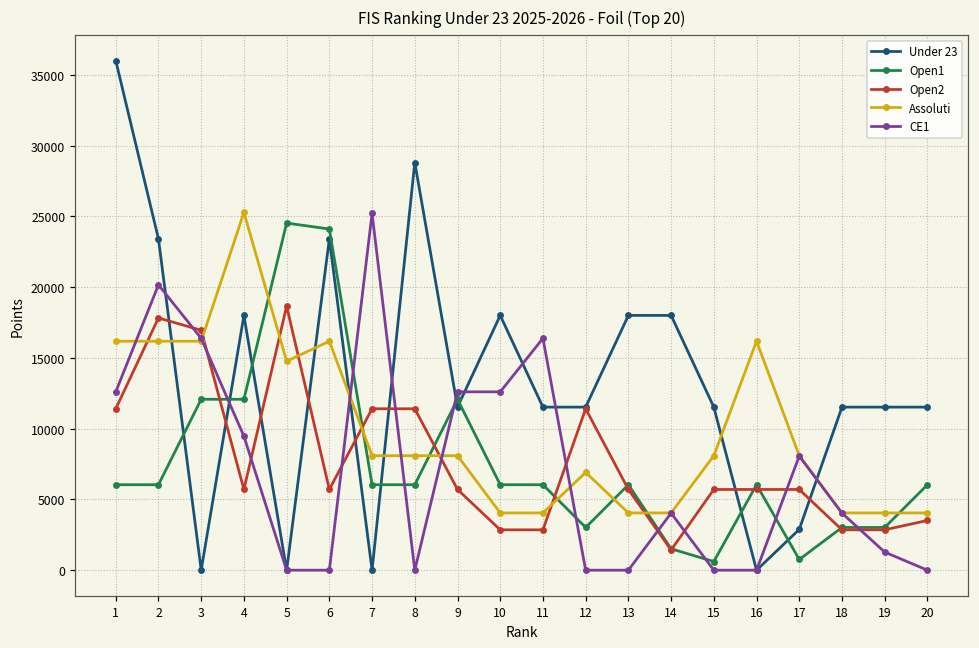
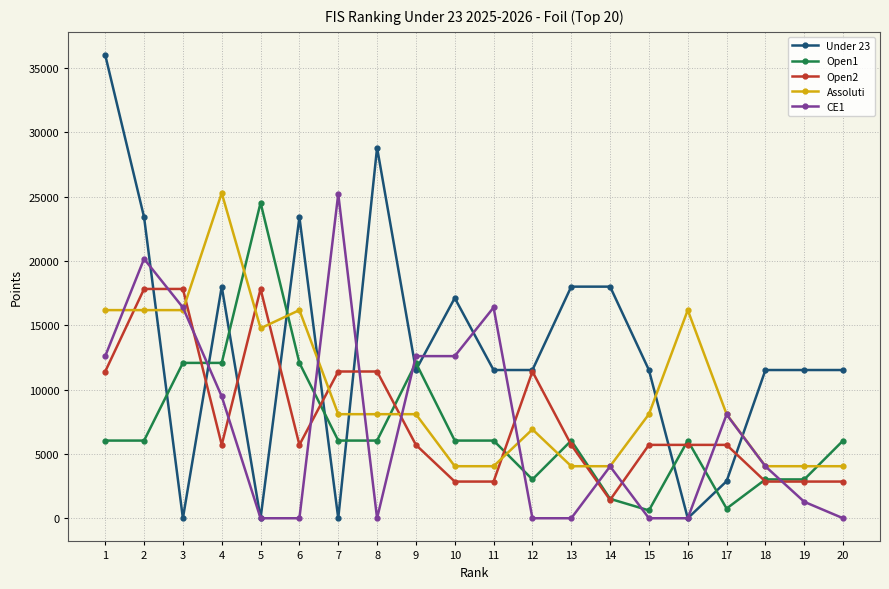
  {
    "Under 23": {
      "1": 36000,
      "2": 23400,
      "3": 0,
      "4": 18000,
      "6": 23400,
      "7": 0,
      "8": 28800,
      "9": 11500,
-     "10": 18000,
+     "10": 17100,
      "11": 11500,
      "13": 18000,
      "14": 18000,
      "15": 11500,
      "17": 2900,
      "18": 11500,
      "19": 11500,
      "20": 11500
    },
    "Open1": {
      "1": 6000,
      "2": 6000,
      "3": 12100,
      "4": 12100,
      "5": 24500,
-     "6": 24100,
+     "6": 12100,
      "7": 6000,
      "8": 6000,
      "9": 12100,
      "10": 6000,
      "11": 6000,
      "12": 3000,
      "13": 6000,
      "15": 600,
      "16": 6000,
      "17": 800,
      "20": 6000
    },
    "Open2": {
      "1": 11400,
      "2": 17800,
-     "3": 16900,
+     "3": 17800,
      "4": 5700,
-     "5": 18700,
+     "5": 17800,
      "6": 5700,
      "7": 11400,
      "8": 11400,
      "9": 5700,
      "10": 2900,
      "11": 2900,
      "13": 5700,
      "15": 5700,
      "16": 5700,
      "17": 5700,
-     "20": 3500
+     "20": 2900
    },
    "Assoluti": {
      "1": 16200,
      "2": 16200,
      "3": 16200,
      "4": 25300,
      "5": 14800,
      "6": 16200,
      "7": 8100,
      "8": 8100,
      "9": 8100,
      "10": 4000,
      "11": 4000,
      "12": 6900,
      "13": 4000,
      "15": 8100,
      "16": 16200,
      "19": 4000,
      "20": 4000
    },
    "CE1": {
      "1": 12600,
      "2": 20200,
      "3": 16400,
      "4": 9500,
      "6": 0,
      "7": 25200,
      "8": 0,
      "9": 12600,
      "10": 12600,
      "11": 16400,
      "12": 0,
      "13": 0,
      "15": 0,
      "19": 1300,
      "20": 0
    }
  }
